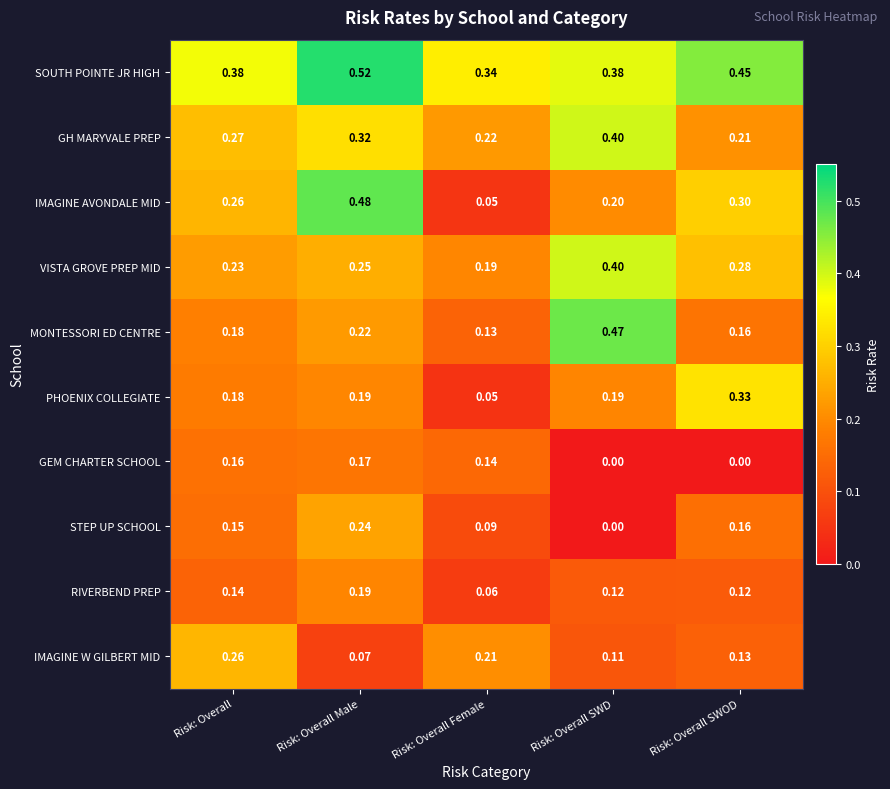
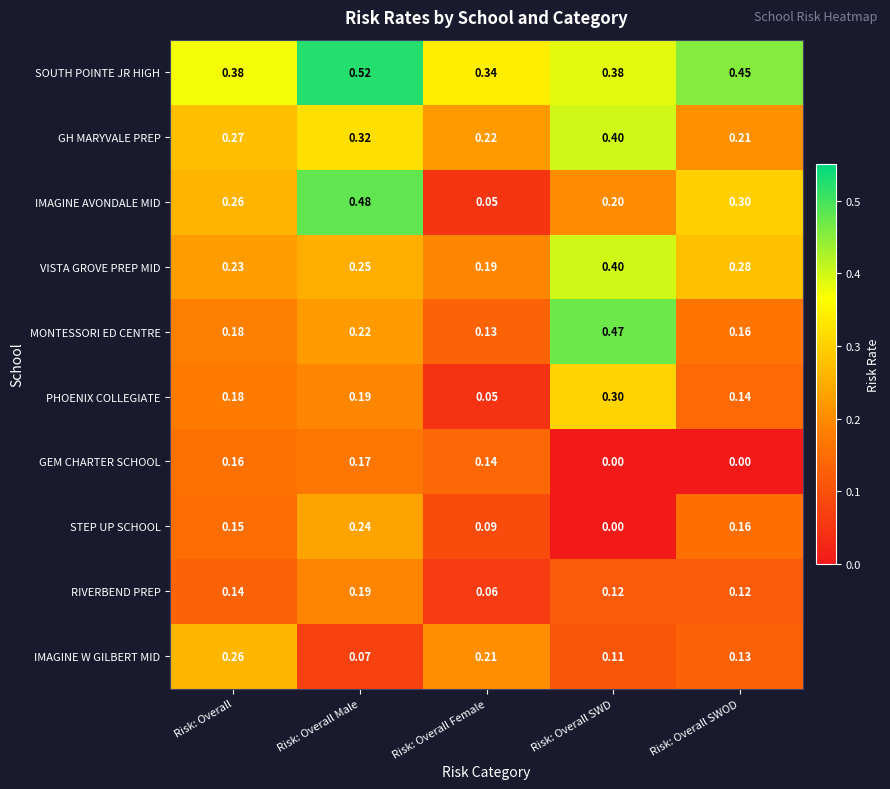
  {
    "SOUTH POINTE JR HIGH": {
      "Risk: Overall": 0.38,
      "Risk: Overall Male": 0.52,
      "Risk: Overall Female": 0.34,
      "Risk: Overall SWD": 0.38,
      "Risk: Overall SWOD": 0.45
    },
    "GH MARYVALE PREP": {
      "Risk: Overall": 0.27,
      "Risk: Overall Male": 0.32,
      "Risk: Overall Female": 0.22,
      "Risk: Overall SWD": 0.40,
      "Risk: Overall SWOD": 0.21
    },
    "IMAGINE AVONDALE MID": {
      "Risk: Overall": 0.26,
      "Risk: Overall Male": 0.48,
      "Risk: Overall Female": 0.05,
      "Risk: Overall SWD": 0.20,
      "Risk: Overall SWOD": 0.30
    },
    "VISTA GROVE PREP MID": {
      "Risk: Overall": 0.23,
      "Risk: Overall Male": 0.25,
      "Risk: Overall Female": 0.19,
      "Risk: Overall SWD": 0.40,
      "Risk: Overall SWOD": 0.28
    },
    "MONTESSORI ED CENTRE": {
      "Risk: Overall": 0.18,
      "Risk: Overall Male": 0.22,
      "Risk: Overall Female": 0.13,
      "Risk: Overall SWD": 0.47,
      "Risk: Overall SWOD": 0.16
    },
    "PHOENIX COLLEGIATE": {
      "Risk: Overall": 0.18,
      "Risk: Overall Male": 0.19,
      "Risk: Overall Female": 0.05,
-     "Risk: Overall SWD": 0.19,
-     "Risk: Overall SWOD": 0.33
+     "Risk: Overall SWD": 0.30,
+     "Risk: Overall SWOD": 0.14
    },
    "GEM CHARTER SCHOOL": {
      "Risk: Overall": 0.16,
      "Risk: Overall Male": 0.17,
      "Risk: Overall Female": 0.14,
      "Risk: Overall SWD": 0.00,
      "Risk: Overall SWOD": 0.00
    },
    "STEP UP SCHOOL": {
      "Risk: Overall": 0.15,
      "Risk: Overall Male": 0.24,
      "Risk: Overall Female": 0.09,
      "Risk: Overall SWD": 0.00,
      "Risk: Overall SWOD": 0.16
    },
    "RIVERBEND PREP": {
      "Risk: Overall": 0.14,
      "Risk: Overall Male": 0.19,
      "Risk: Overall Female": 0.06,
      "Risk: Overall SWD": 0.12,
      "Risk: Overall SWOD": 0.12
    },
    "IMAGINE W GILBERT MID": {
      "Risk: Overall": 0.26,
      "Risk: Overall Male": 0.07,
      "Risk: Overall Female": 0.21,
      "Risk: Overall SWD": 0.11,
      "Risk: Overall SWOD": 0.13
    }
  }
